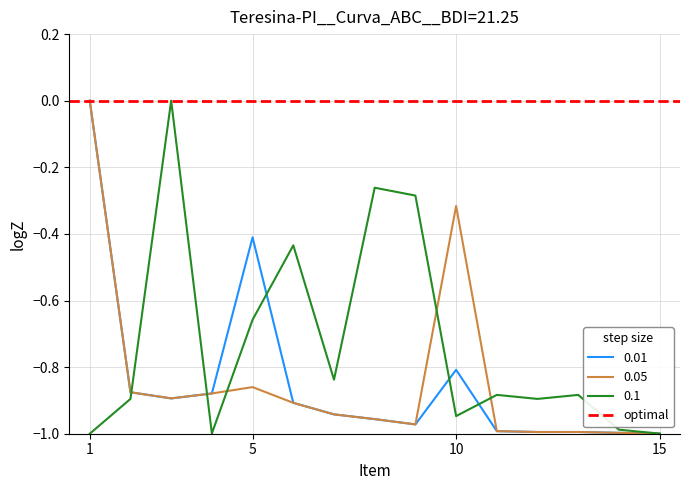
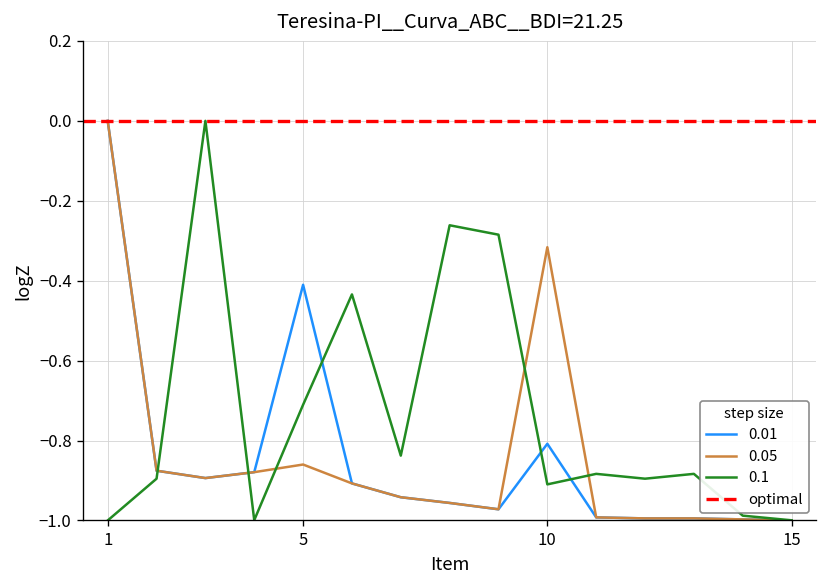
  {
    "0.01": {
      "5": -0.41,
      "10": -0.81
    },
    "0.05": {
      "5": -0.86,
      "10": -0.32
    },
    "0.1": {
      "1": -1.00,
-     "5": -0.66,
-     "10": -0.95
+     "5": -0.71,
+     "10": -0.91
    }
  }
